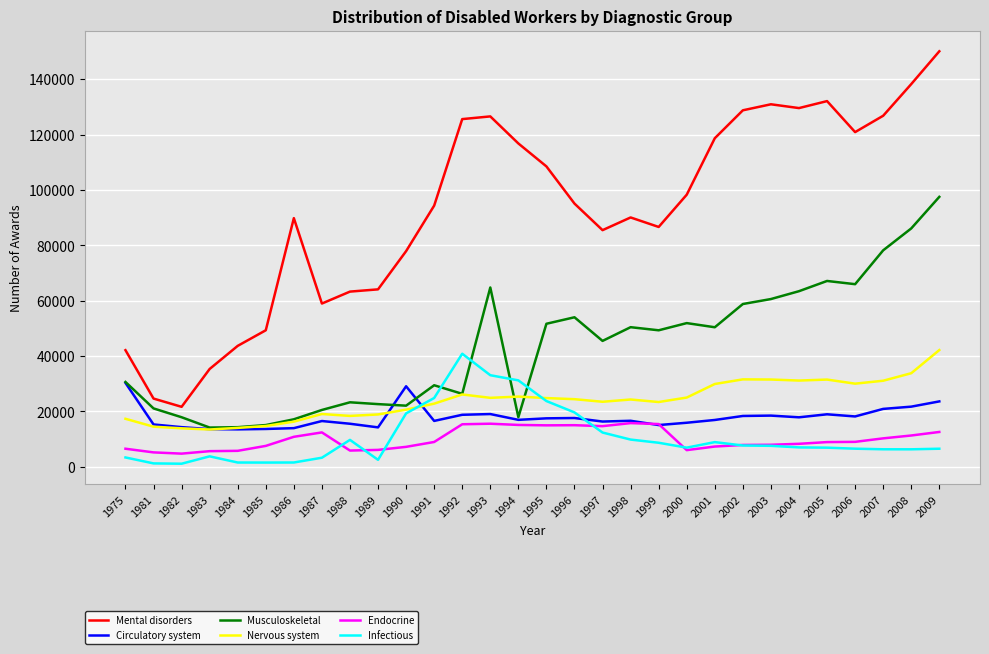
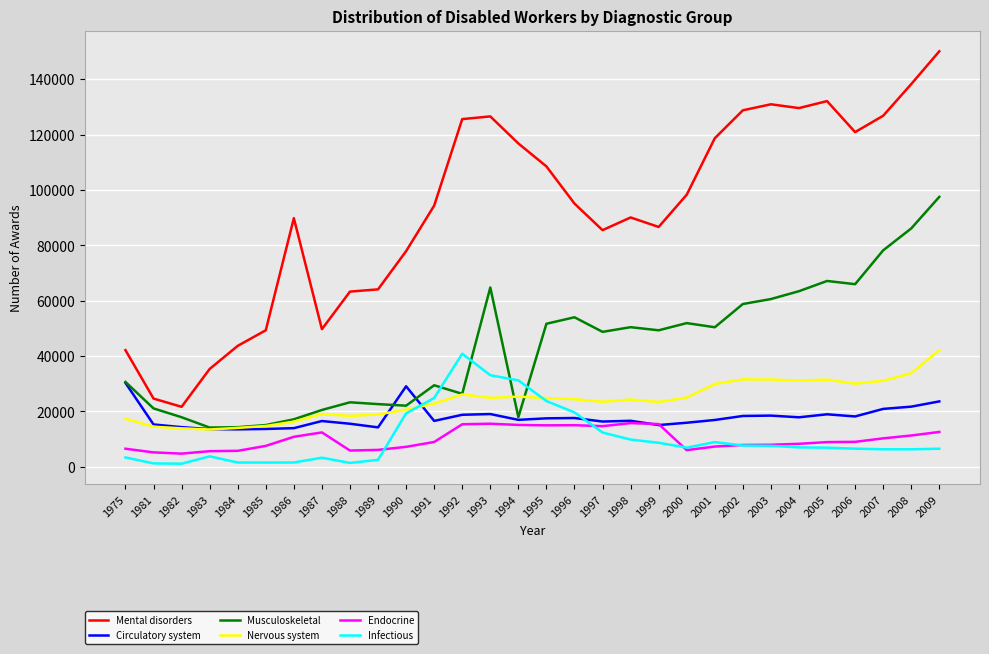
  {
    "Mental disorders": {
      "1975": 42000,
      "1981": 25000,
      "1982": 22000,
      "1983": 35000,
      "1984": 44000,
      "1985": 49000,
      "1986": 90000,
-     "1987": 59000,
+     "1987": 50000,
      "1988": 63000,
      "1989": 64000,
      "1990": 78000,
      "1991": 94000,
      "1992": 126000,
      "1993": 127000,
      "1994": 117000,
      "1995": 109000,
      "1996": 95000,
      "1997": 85000,
      "1998": 90000,
      "1999": 87000,
      "2000": 98000,
      "2001": 119000,
      "2002": 129000,
      "2003": 131000,
      "2004": 130000,
      "2005": 132000,
      "2006": 121000,
      "2007": 127000,
      "2008": 138000,
      "2009": 150000
    },
    "Circulatory system": {
      "1985": 14000,
      "1986": 14000,
      "1987": 17000,
      "1988": 16000,
      "1989": 14000,
      "1990": 29000,
      "1991": 17000,
      "1992": 19000,
      "1993": 19000,
      "1994": 17000,
      "1995": 17000,
      "1996": 18000,
      "1997": 16000,
      "2000": 16000,
      "2001": 17000,
      "2002": 18000,
      "2003": 18000,
      "2004": 18000,
      "2005": 19000,
      "2006": 18000,
      "2007": 21000,
      "2008": 22000,
      "2009": 24000
    },
    "Musculoskeletal": {
      "1981": 21000,
      "1982": 18000,
      "1987": 21000,
      "1988": 23000,
      "1989": 23000,
      "1990": 22000,
      "1991": 29000,
      "1993": 65000,
      "1994": 18000,
      "1995": 52000,
      "1996": 54000,
-     "1997": 45000,
+     "1997": 49000,
      "1998": 50000,
      "1999": 49000,
      "2000": 52000,
      "2001": 50000,
      "2002": 59000,
      "2003": 61000,
      "2004": 63000,
      "2005": 67000,
      "2006": 66000,
      "2007": 78000,
      "2008": 86000,
      "2009": 98000
    },
    "Nervous system": {
      "1975": 17000,
      "1987": 19000,
      "1988": 18000,
      "1989": 19000,
      "1990": 21000,
      "1991": 23000,
      "1993": 25000,
      "1994": 25000,
      "1995": 25000,
      "1996": 24000,
      "1997": 23000,
      "1998": 24000,
      "1999": 23000,
      "2000": 25000,
      "2001": 30000,
      "2002": 32000,
      "2003": 32000,
      "2004": 31000,
      "2005": 31000,
      "2006": 30000,
      "2007": 31000,
      "2008": 34000,
      "2009": 42000
    },
    "Endocrine": {
      "1975": 7000,
      "1981": 5000,
      "1982": 5000,
      "1983": 6000,
      "1984": 6000,
      "1985": 8000,
      "1986": 11000,
      "1987": 12000,
      "1988": 6000,
      "1989": 6000,
      "1990": 7000,
      "1991": 9000,
      "1992": 15000,
      "1993": 16000,
      "1994": 15000,
      "1995": 15000,
      "1996": 15000,
      "1997": 15000,
      "2001": 7000,
      "2004": 8000,
      "2005": 9000,
      "2006": 9000,
      "2007": 10000,
      "2008": 11000,
      "2009": 13000
    },
    "Infectious": {
      "1975": 3000,
      "1981": 1000,
      "1982": 1000,
      "1983": 4000,
      "1984": 2000,
      "1985": 2000,
      "1986": 2000,
      "1987": 3000,
-     "1988": 10000,
+     "1988": 1000,
      "1989": 2000,
      "1990": 19000,
      "1991": 25000,
      "1992": 41000,
      "1993": 33000,
      "1994": 31000,
      "1995": 24000,
      "1996": 20000,
      "1997": 12000,
      "1998": 10000,
      "1999": 9000,
      "2001": 9000,
      "2004": 7000,
      "2005": 7000,
      "2006": 7000,
      "2007": 6000,
      "2008": 6000,
      "2009": 7000
    }
  }
